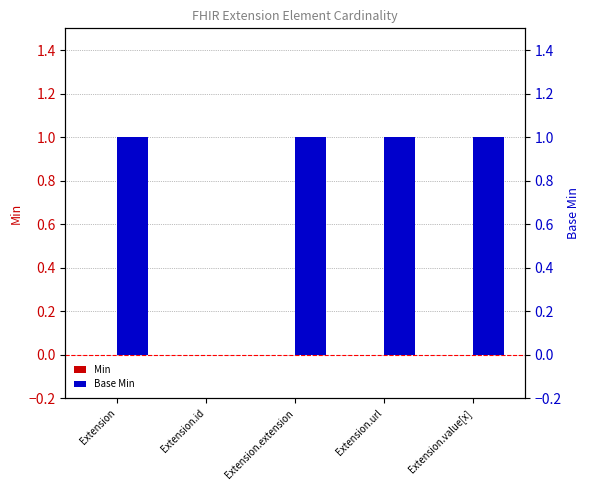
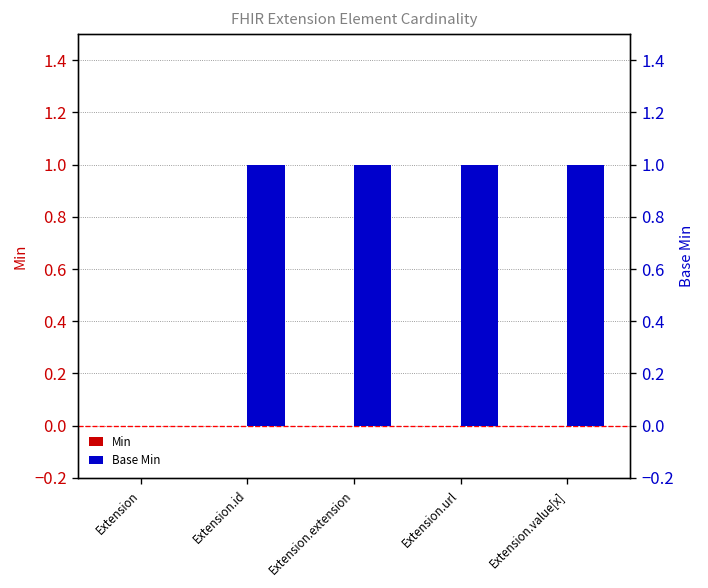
  {
    "Min": {
      "Extension": 0.00,
      "Extension.id": 0.00,
      "Extension.extension": 0.00,
      "Extension.url": 0.00,
      "Extension.value[x]": 0.00
    },
    "Base Min": {
-     "Extension": 1,
-     "Extension.id": 0,
+     "Extension": 0,
+     "Extension.id": 1,
      "Extension.extension": 1,
      "Extension.url": 1,
      "Extension.value[x]": 1
    }
  }
